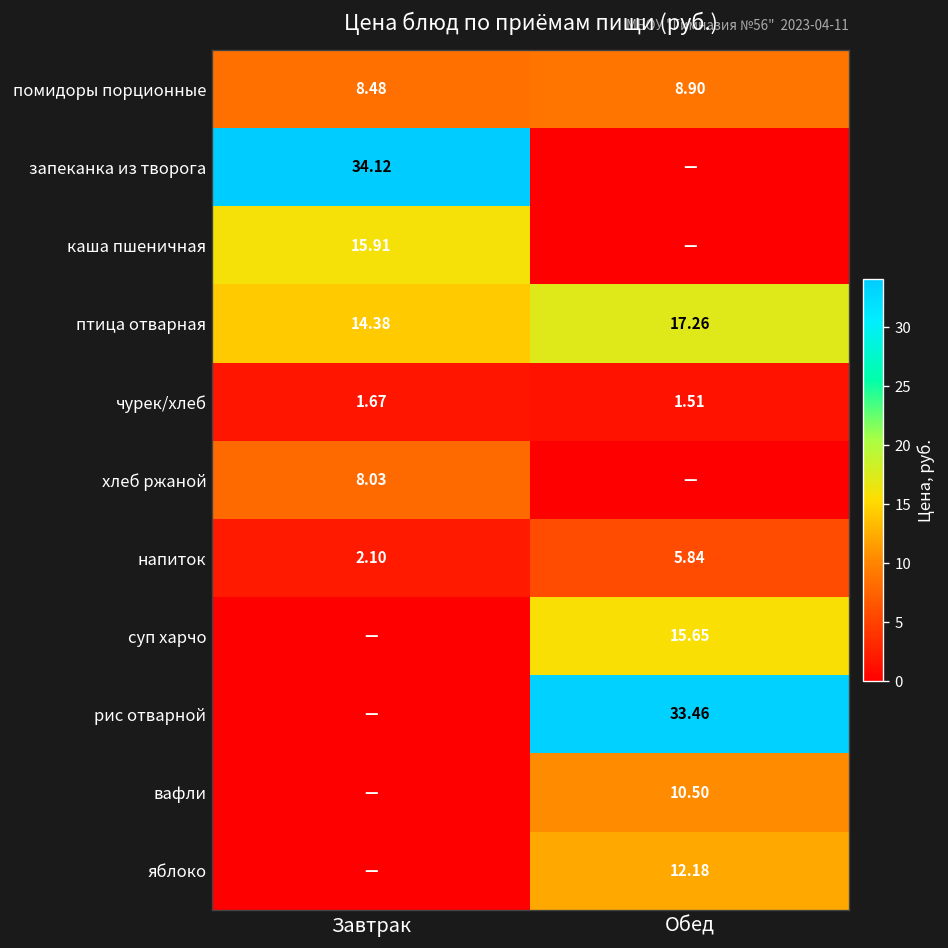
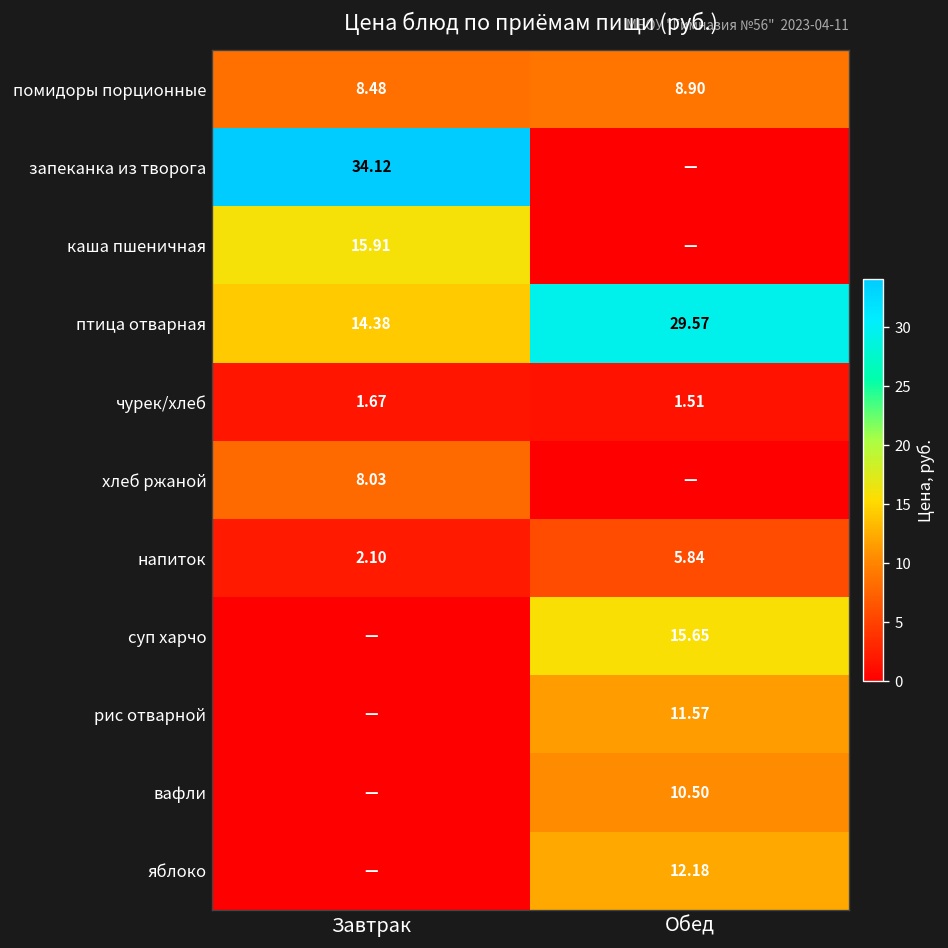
  {
    "помидоры порционные": {
      "Завтрак": 8.48,
      "Обед": 8.90
    },
    "запеканка из творога": {
      "Завтрак": 34.12
    },
    "каша пшеничная": {
      "Завтрак": 15.91
    },
    "птица отварная": {
      "Завтрак": 14.38,
-     "Обед": 17.26
+     "Обед": 29.57
    },
    "чурек/хлеб": {
      "Завтрак": 1.67,
      "Обед": 1.51
    },
    "хлеб ржаной": {
      "Завтрак": 8.03
    },
    "напиток": {
      "Завтрак": 2.10,
      "Обед": 5.84
    },
    "суп харчо": {
      "Обед": 15.65
    },
    "рис отварной": {
-     "Обед": 33.46
+     "Обед": 11.57
    },
    "вафли": {
      "Обед": 10.50
    },
    "яблоко": {
      "Обед": 12.18
    }
  }
